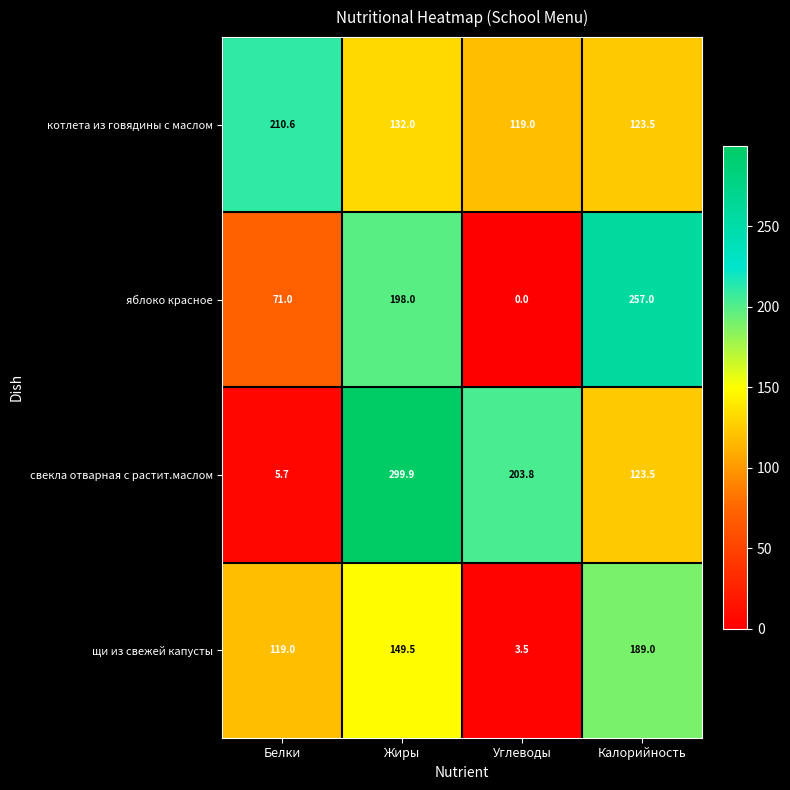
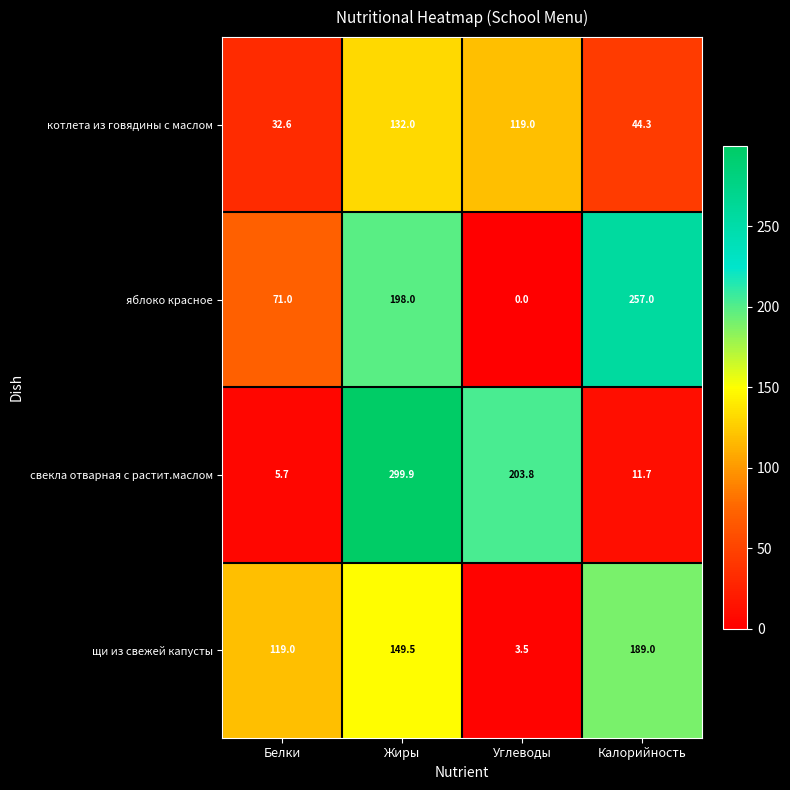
  {
    "котлета из говядины с маслом": {
-     "Белки": 210.6,
+     "Белки": 32.6,
      "Жиры": 132.0,
      "Углеводы": 119.0,
-     "Калорийность": 123.5
+     "Калорийность": 44.3
    },
    "яблоко красное": {
      "Белки": 71.0,
      "Жиры": 198.0,
      "Углеводы": 0.0,
      "Калорийность": 257.0
    },
    "свекла отварная с растит.маслом": {
      "Белки": 5.7,
      "Жиры": 299.9,
      "Углеводы": 203.8,
-     "Калорийность": 123.5
+     "Калорийность": 11.7
    },
    "щи из свежей капусты": {
      "Белки": 119.0,
      "Жиры": 149.5,
      "Углеводы": 3.5,
      "Калорийность": 189.0
    }
  }
